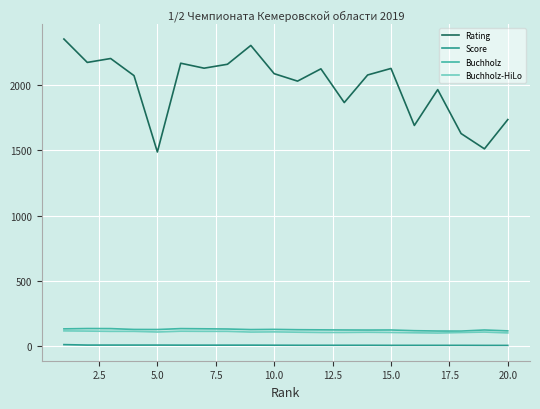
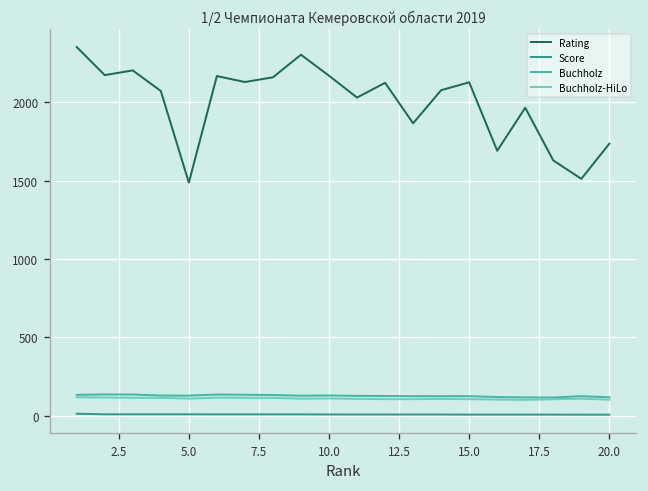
  {
    "Rating": {
      "5.0": 1490,
-     "10.0": 2090,
+     "10.0": 2170,
      "15.0": 2130,
      "20.0": 1740
    }
  }
